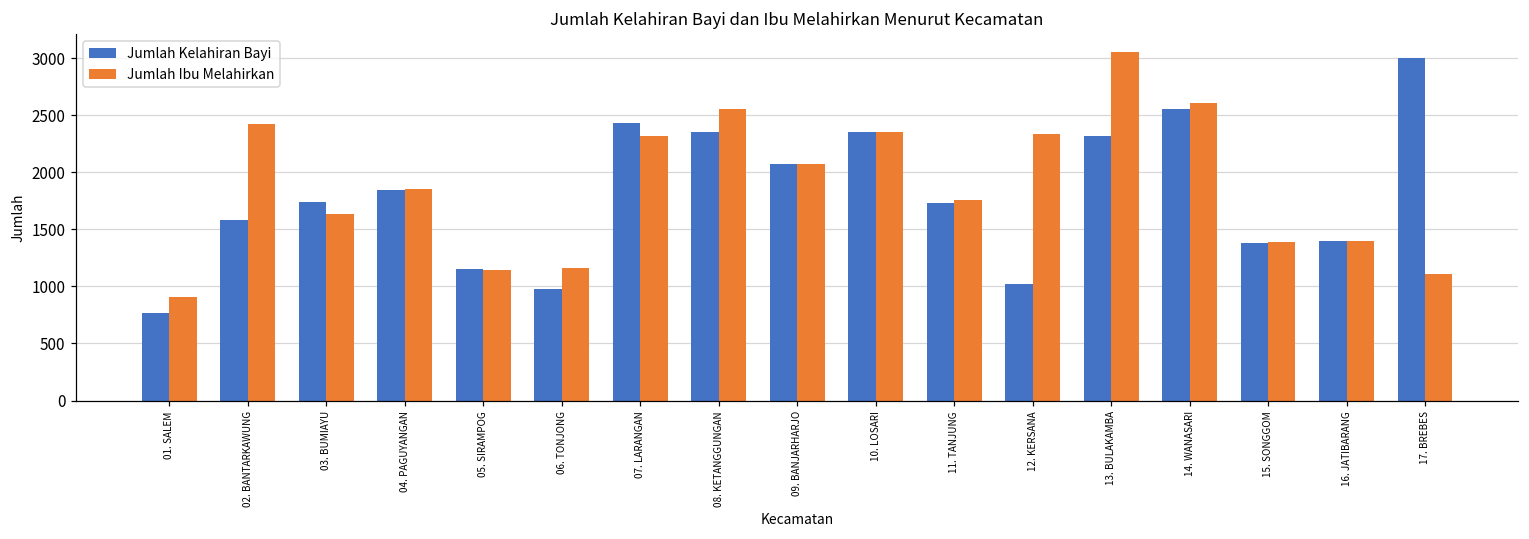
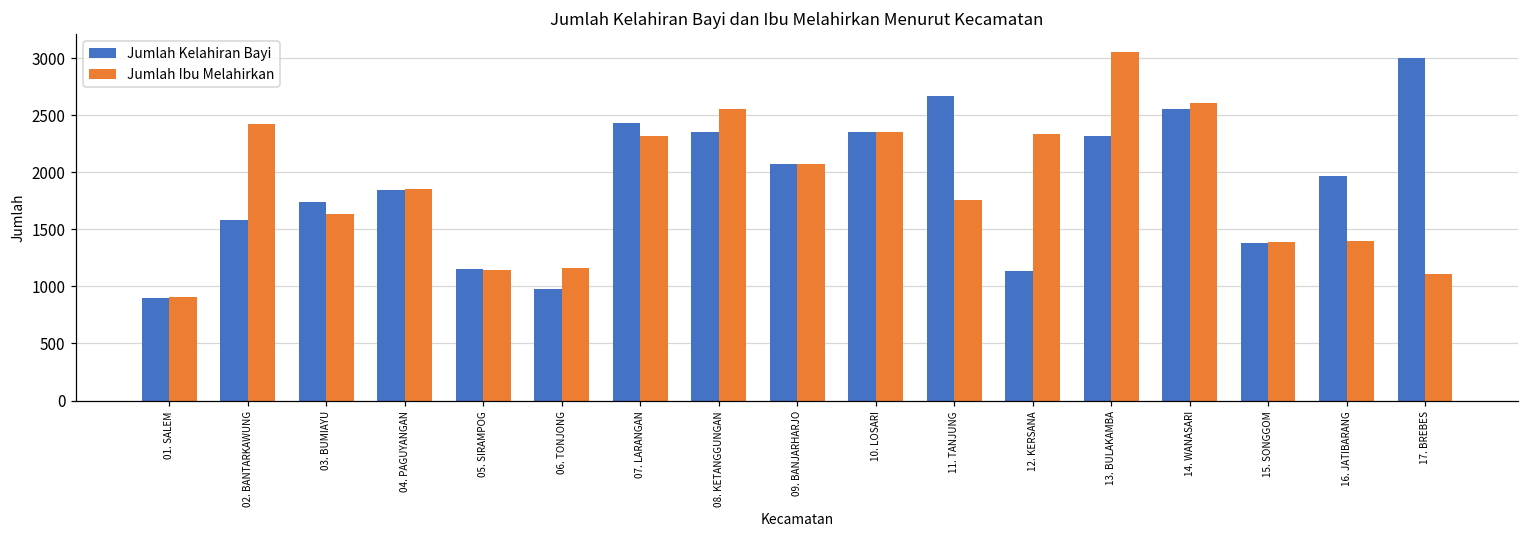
  {
    "Jumlah Kelahiran Bayi": {
-     "01. SALEM": 770,
+     "01. SALEM": 900,
      "02. BANTARKAWUNG": 1580,
      "03. BUMIAYU": 1740,
      "04. PAGUYANGAN": 1840,
      "05. SIRAMPOG": 1160,
      "06. TONJONG": 980,
      "07. LARANGAN": 2430,
      "08. KETANGGUNGAN": 2350,
      "09. BANJARHARJO": 2070,
      "10. LOSARI": 2360,
-     "11. TANJUNG": 1730,
-     "12. KERSANA": 1020,
+     "11. TANJUNG": 2670,
+     "12. KERSANA": 1130,
      "13. BULAKAMBA": 2320,
      "14. WANASARI": 2550,
      "15. SONGGOM": 1380,
-     "16. JATIBARANG": 1400,
+     "16. JATIBARANG": 1960,
      "17. BREBES": 3000
    },
    "Jumlah Ibu Melahirkan": {
      "01. SALEM": 900,
      "02. BANTARKAWUNG": 2420,
      "03. BUMIAYU": 1630,
      "04. PAGUYANGAN": 1850,
      "05. SIRAMPOG": 1140,
      "06. TONJONG": 1160,
      "07. LARANGAN": 2320,
      "08. KETANGGUNGAN": 2560,
      "09. BANJARHARJO": 2070,
      "10. LOSARI": 2360,
      "11. TANJUNG": 1760,
      "12. KERSANA": 2340,
      "13. BULAKAMBA": 3050,
      "14. WANASARI": 2600,
      "15. SONGGOM": 1390,
      "16. JATIBARANG": 1400,
      "17. BREBES": 1110
    }
  }
